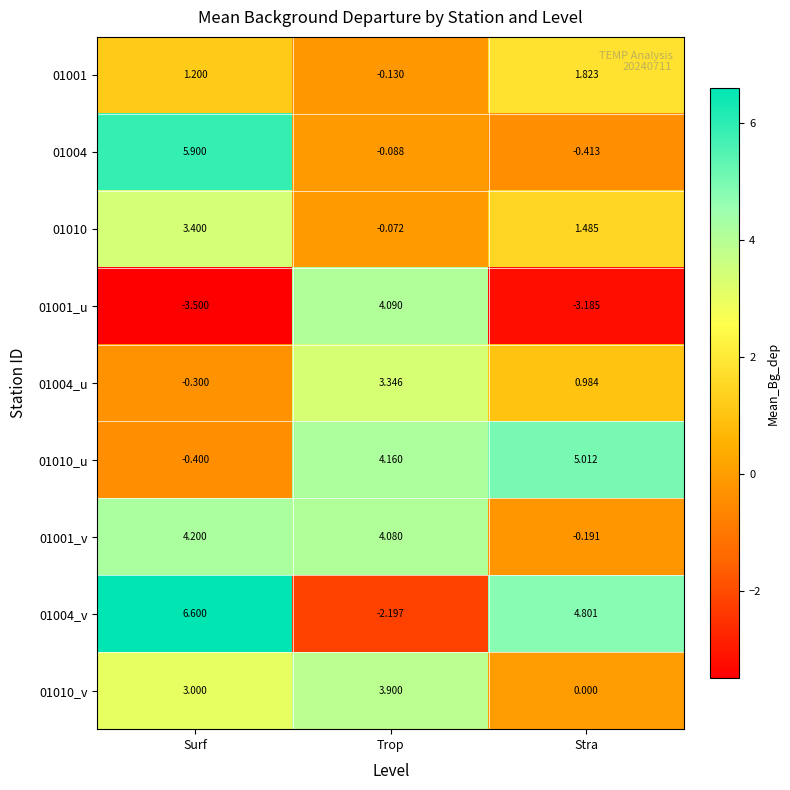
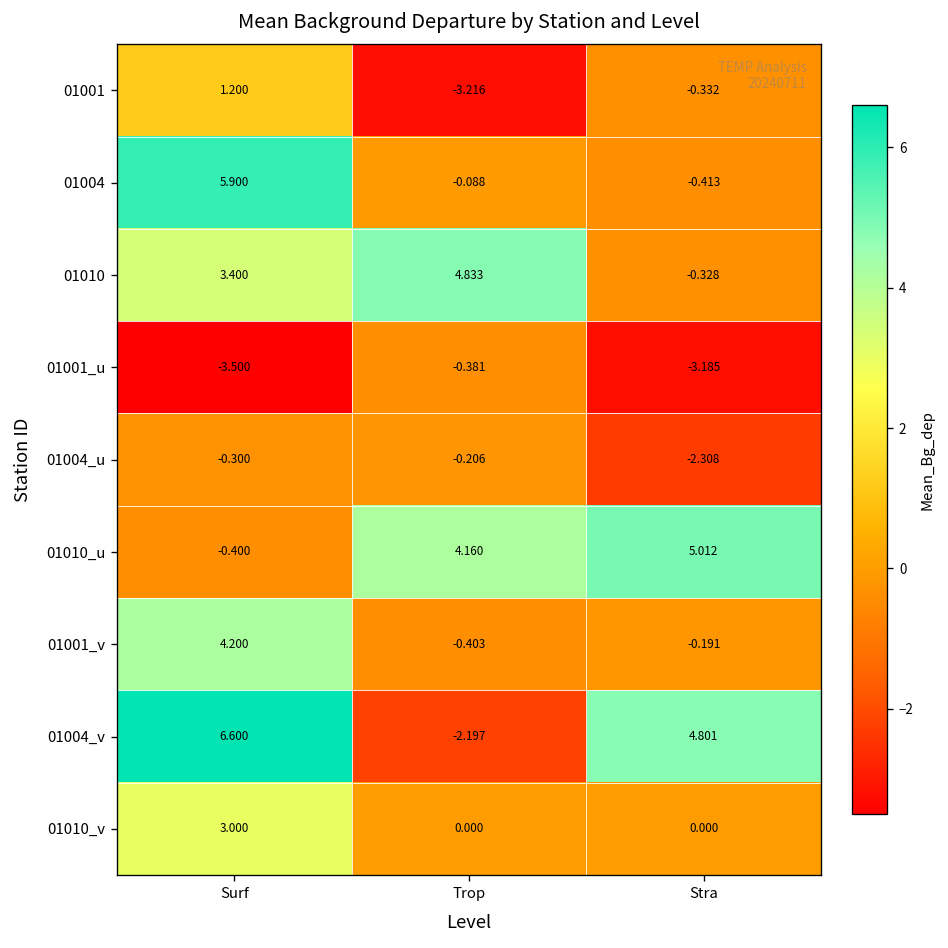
  {
    "01001": {
      "Surf": 1.200,
-     "Trop": -0.130,
-     "Stra": 1.823
+     "Trop": -3.216,
+     "Stra": -0.332
    },
    "01004": {
      "Surf": 5.900,
      "Trop": -0.088,
      "Stra": -0.413
    },
    "01010": {
      "Surf": 3.400,
-     "Trop": -0.072,
-     "Stra": 1.485
+     "Trop": 4.833,
+     "Stra": -0.328
    },
    "01001_u": {
      "Surf": -3.500,
-     "Trop": 4.090,
+     "Trop": -0.381,
      "Stra": -3.185
    },
    "01004_u": {
      "Surf": -0.300,
-     "Trop": 3.346,
-     "Stra": 0.984
+     "Trop": -0.206,
+     "Stra": -2.308
    },
    "01010_u": {
      "Surf": -0.400,
      "Trop": 4.160,
      "Stra": 5.012
    },
    "01001_v": {
      "Surf": 4.200,
-     "Trop": 4.080,
+     "Trop": -0.403,
      "Stra": -0.191
    },
    "01004_v": {
      "Surf": 6.600,
      "Trop": -2.197,
      "Stra": 4.801
    },
    "01010_v": {
      "Surf": 3.000,
-     "Trop": 3.900,
+     "Trop": 0.000,
      "Stra": 0.000
    }
  }
